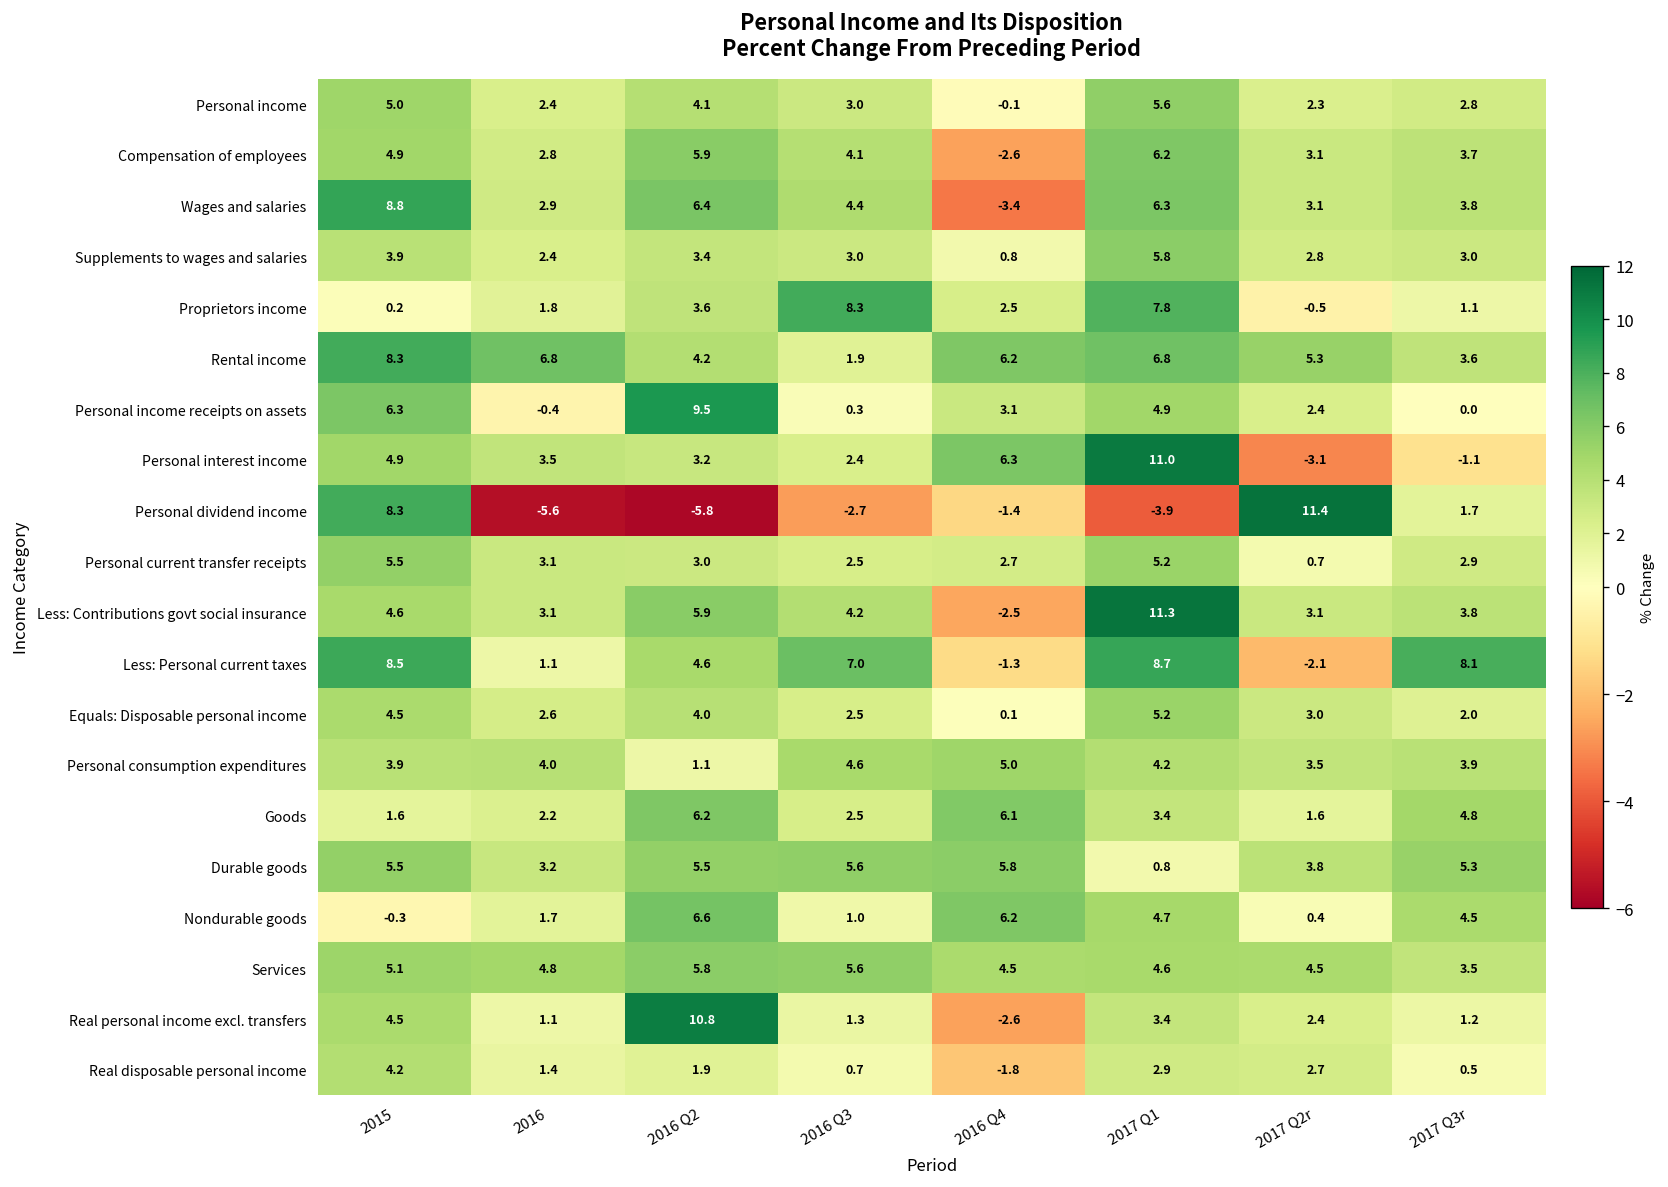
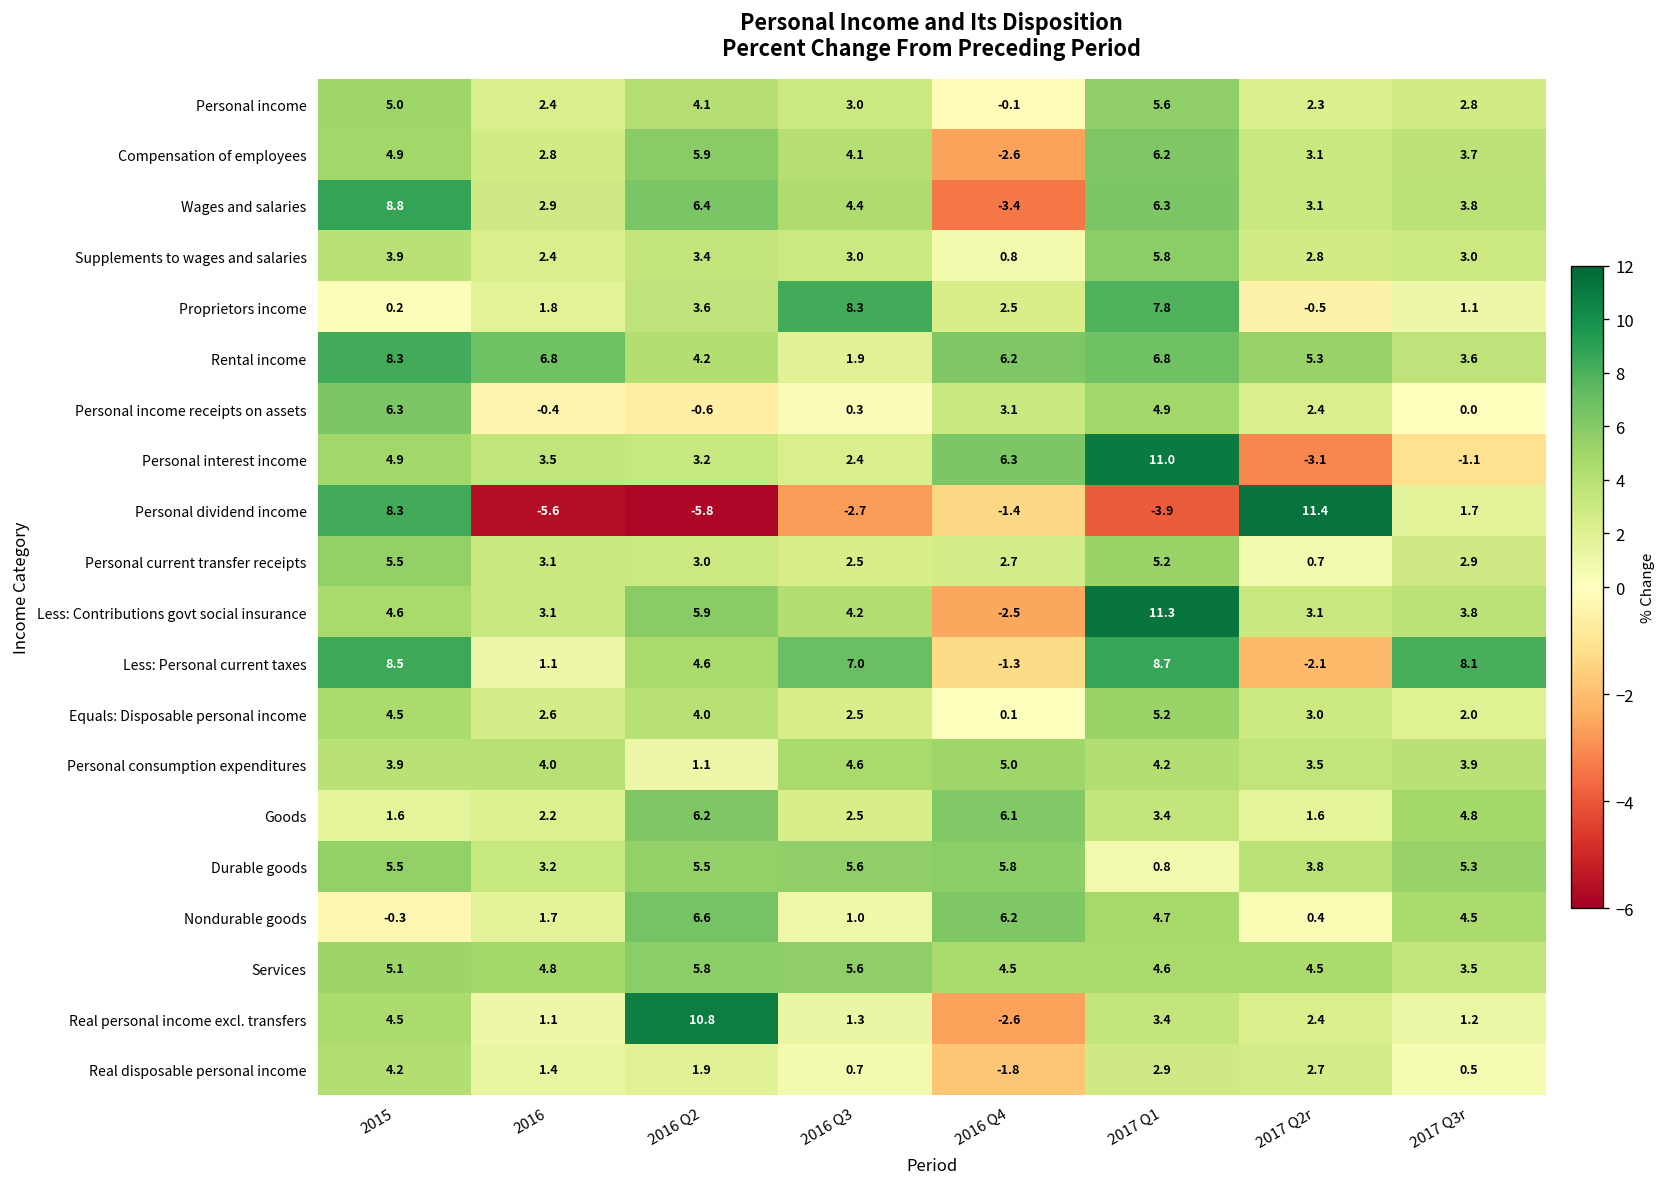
  {
    "Personal income": {
      "2015": 5.0,
      "2016": 2.4,
      "2016 Q2": 4.1,
      "2016 Q3": 3.0,
      "2016 Q4": -0.1,
      "2017 Q1": 5.6,
      "2017 Q2r": 2.3,
      "2017 Q3r": 2.8
    },
    "Compensation of employees": {
      "2015": 4.9,
      "2016": 2.8,
      "2016 Q2": 5.9,
      "2016 Q3": 4.1,
      "2016 Q4": -2.6,
      "2017 Q1": 6.2,
      "2017 Q2r": 3.1,
      "2017 Q3r": 3.7
    },
    "Wages and salaries": {
      "2015": 8.8,
      "2016": 2.9,
      "2016 Q2": 6.4,
      "2016 Q3": 4.4,
      "2016 Q4": -3.4,
      "2017 Q1": 6.3,
      "2017 Q2r": 3.1,
      "2017 Q3r": 3.8
    },
    "Supplements to wages and salaries": {
      "2015": 3.9,
      "2016": 2.4,
      "2016 Q2": 3.4,
      "2016 Q3": 3.0,
      "2016 Q4": 0.8,
      "2017 Q1": 5.8,
      "2017 Q2r": 2.8,
      "2017 Q3r": 3.0
    },
    "Proprietors income": {
      "2015": 0.2,
      "2016": 1.8,
      "2016 Q2": 3.6,
      "2016 Q3": 8.3,
      "2016 Q4": 2.5,
      "2017 Q1": 7.8,
      "2017 Q2r": -0.5,
      "2017 Q3r": 1.1
    },
    "Rental income": {
      "2015": 8.3,
      "2016": 6.8,
      "2016 Q2": 4.2,
      "2016 Q3": 1.9,
      "2016 Q4": 6.2,
      "2017 Q1": 6.8,
      "2017 Q2r": 5.3,
      "2017 Q3r": 3.6
    },
    "Personal income receipts on assets": {
      "2015": 6.3,
      "2016": -0.4,
-     "2016 Q2": 9.5,
+     "2016 Q2": -0.6,
      "2016 Q3": 0.3,
      "2016 Q4": 3.1,
      "2017 Q1": 4.9,
      "2017 Q2r": 2.4,
      "2017 Q3r": 0.0
    },
    "Personal interest income": {
      "2015": 4.9,
      "2016": 3.5,
      "2016 Q2": 3.2,
      "2016 Q3": 2.4,
      "2016 Q4": 6.3,
      "2017 Q1": 11.0,
      "2017 Q2r": -3.1,
      "2017 Q3r": -1.1
    },
    "Personal dividend income": {
      "2015": 8.3,
      "2016": -5.6,
      "2016 Q2": -5.8,
      "2016 Q3": -2.7,
      "2016 Q4": -1.4,
      "2017 Q1": -3.9,
      "2017 Q2r": 11.4,
      "2017 Q3r": 1.7
    },
    "Personal current transfer receipts": {
      "2015": 5.5,
      "2016": 3.1,
      "2016 Q2": 3.0,
      "2016 Q3": 2.5,
      "2016 Q4": 2.7,
      "2017 Q1": 5.2,
      "2017 Q2r": 0.7,
      "2017 Q3r": 2.9
    },
    "Less: Contributions govt social insurance": {
      "2015": 4.6,
      "2016": 3.1,
      "2016 Q2": 5.9,
      "2016 Q3": 4.2,
      "2016 Q4": -2.5,
      "2017 Q1": 11.3,
      "2017 Q2r": 3.1,
      "2017 Q3r": 3.8
    },
    "Less: Personal current taxes": {
      "2015": 8.5,
      "2016": 1.1,
      "2016 Q2": 4.6,
      "2016 Q3": 7.0,
      "2016 Q4": -1.3,
      "2017 Q1": 8.7,
      "2017 Q2r": -2.1,
      "2017 Q3r": 8.1
    },
    "Equals: Disposable personal income": {
      "2015": 4.5,
      "2016": 2.6,
      "2016 Q2": 4.0,
      "2016 Q3": 2.5,
      "2016 Q4": 0.1,
      "2017 Q1": 5.2,
      "2017 Q2r": 3.0,
      "2017 Q3r": 2.0
    },
    "Personal consumption expenditures": {
      "2015": 3.9,
      "2016": 4.0,
      "2016 Q2": 1.1,
      "2016 Q3": 4.6,
      "2016 Q4": 5.0,
      "2017 Q1": 4.2,
      "2017 Q2r": 3.5,
      "2017 Q3r": 3.9
    },
    "Goods": {
      "2015": 1.6,
      "2016": 2.2,
      "2016 Q2": 6.2,
      "2016 Q3": 2.5,
      "2016 Q4": 6.1,
      "2017 Q1": 3.4,
      "2017 Q2r": 1.6,
      "2017 Q3r": 4.8
    },
    "Durable goods": {
      "2015": 5.5,
      "2016": 3.2,
      "2016 Q2": 5.5,
      "2016 Q3": 5.6,
      "2016 Q4": 5.8,
      "2017 Q1": 0.8,
      "2017 Q2r": 3.8,
      "2017 Q3r": 5.3
    },
    "Nondurable goods": {
      "2015": -0.3,
      "2016": 1.7,
      "2016 Q2": 6.6,
      "2016 Q3": 1.0,
      "2016 Q4": 6.2,
      "2017 Q1": 4.7,
      "2017 Q2r": 0.4,
      "2017 Q3r": 4.5
    },
    "Services": {
      "2015": 5.1,
      "2016": 4.8,
      "2016 Q2": 5.8,
      "2016 Q3": 5.6,
      "2016 Q4": 4.5,
      "2017 Q1": 4.6,
      "2017 Q2r": 4.5,
      "2017 Q3r": 3.5
    },
    "Real personal income excl. transfers": {
      "2015": 4.5,
      "2016": 1.1,
      "2016 Q2": 10.8,
      "2016 Q3": 1.3,
      "2016 Q4": -2.6,
      "2017 Q1": 3.4,
      "2017 Q2r": 2.4,
      "2017 Q3r": 1.2
    },
    "Real disposable personal income": {
      "2015": 4.2,
      "2016": 1.4,
      "2016 Q2": 1.9,
      "2016 Q3": 0.7,
      "2016 Q4": -1.8,
      "2017 Q1": 2.9,
      "2017 Q2r": 2.7,
      "2017 Q3r": 0.5
    }
  }
